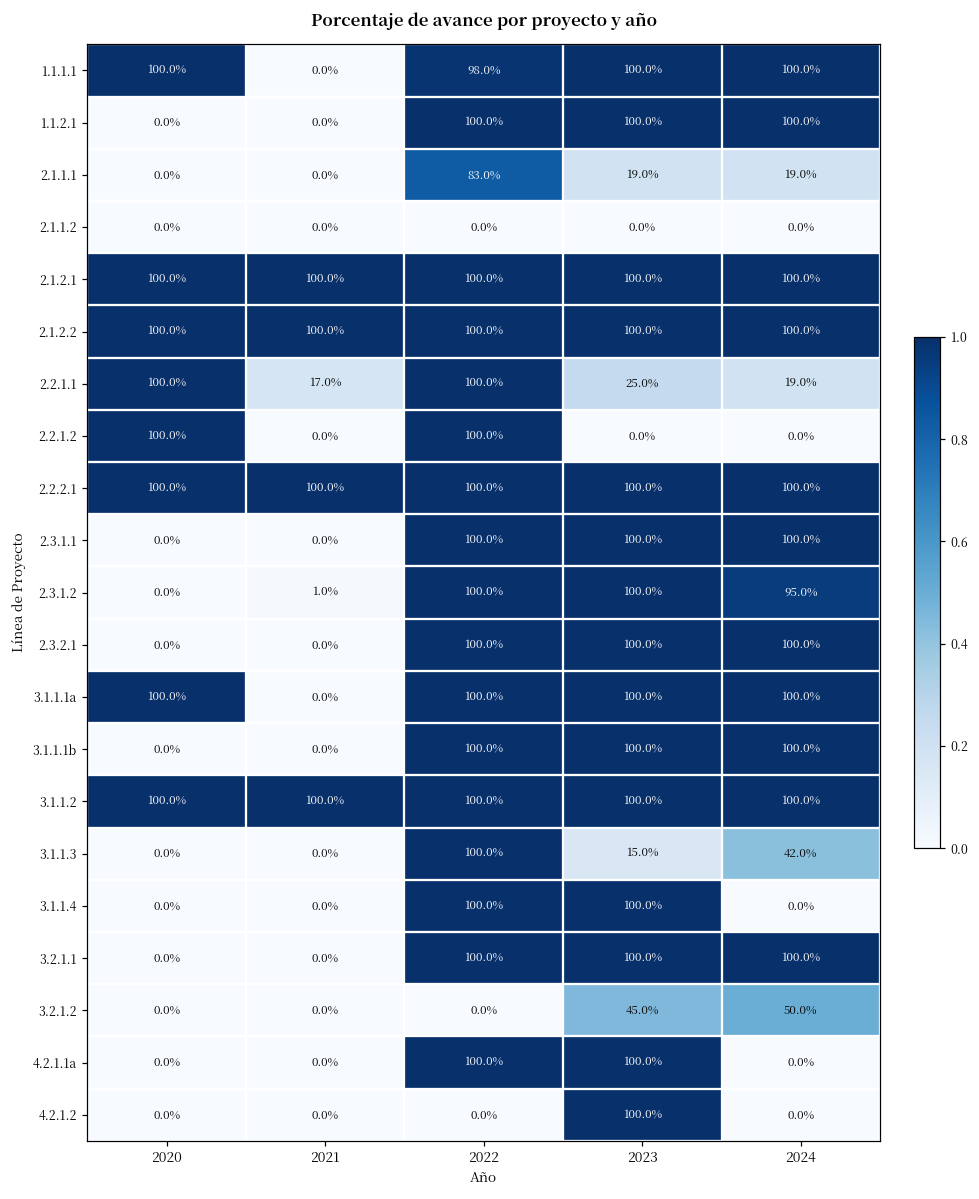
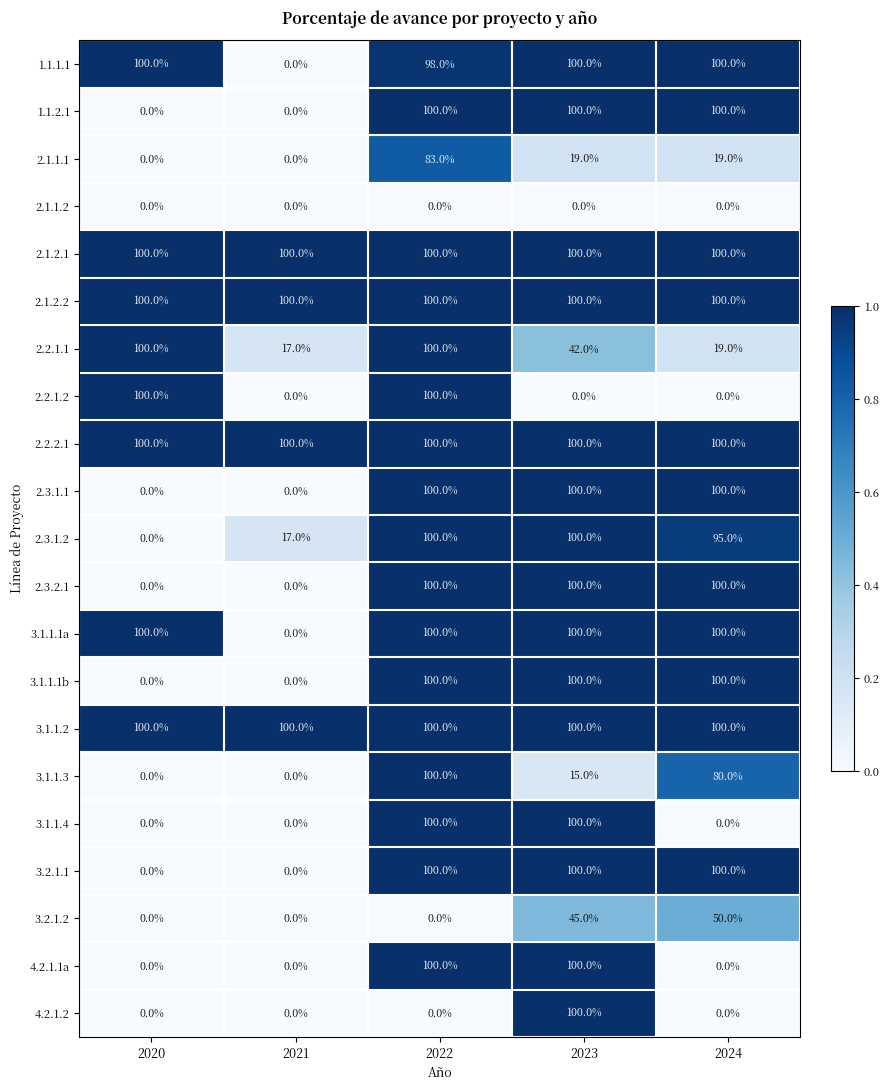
  {
    "1.1.1.1": {
      "2020": "100.0%",
      "2021": "0.0%",
      "2022": "98.0%",
      "2023": "100.0%",
      "2024": "100.0%"
    },
    "1.1.2.1": {
      "2020": "0.0%",
      "2021": "0.0%",
      "2022": "100.0%",
      "2023": "100.0%",
      "2024": "100.0%"
    },
    "2.1.1.1": {
      "2020": "0.0%",
      "2021": "0.0%",
      "2022": "83.0%",
      "2023": "19.0%",
      "2024": "19.0%"
    },
    "2.1.1.2": {
      "2020": "0.0%",
      "2021": "0.0%",
      "2022": "0.0%",
      "2023": "0.0%",
      "2024": "0.0%"
    },
    "2.1.2.1": {
      "2020": "100.0%",
      "2021": "100.0%",
      "2022": "100.0%",
      "2023": "100.0%",
      "2024": "100.0%"
    },
    "2.1.2.2": {
      "2020": "100.0%",
      "2021": "100.0%",
      "2022": "100.0%",
      "2023": "100.0%",
      "2024": "100.0%"
    },
    "2.2.1.1": {
      "2020": "100.0%",
      "2021": "17.0%",
      "2022": "100.0%",
-     "2023": "25.0%",
+     "2023": "42.0%",
      "2024": "19.0%"
    },
    "2.2.1.2": {
      "2020": "100.0%",
      "2021": "0.0%",
      "2022": "100.0%",
      "2023": "0.0%",
      "2024": "0.0%"
    },
    "2.2.2.1": {
      "2020": "100.0%",
      "2021": "100.0%",
      "2022": "100.0%",
      "2023": "100.0%",
      "2024": "100.0%"
    },
    "2.3.1.1": {
      "2020": "0.0%",
      "2021": "0.0%",
      "2022": "100.0%",
      "2023": "100.0%",
      "2024": "100.0%"
    },
    "2.3.1.2": {
      "2020": "0.0%",
-     "2021": "1.0%",
+     "2021": "17.0%",
      "2022": "100.0%",
      "2023": "100.0%",
      "2024": "95.0%"
    },
    "2.3.2.1": {
      "2020": "0.0%",
      "2021": "0.0%",
      "2022": "100.0%",
      "2023": "100.0%",
      "2024": "100.0%"
    },
    "3.1.1.1a": {
      "2020": "100.0%",
      "2021": "0.0%",
      "2022": "100.0%",
      "2023": "100.0%",
      "2024": "100.0%"
    },
    "3.1.1.1b": {
      "2020": "0.0%",
      "2021": "0.0%",
      "2022": "100.0%",
      "2023": "100.0%",
      "2024": "100.0%"
    },
    "3.1.1.2": {
      "2020": "100.0%",
      "2021": "100.0%",
      "2022": "100.0%",
      "2023": "100.0%",
      "2024": "100.0%"
    },
    "3.1.1.3": {
      "2020": "0.0%",
      "2021": "0.0%",
      "2022": "100.0%",
      "2023": "15.0%",
-     "2024": "42.0%"
+     "2024": "80.0%"
    },
    "3.1.1.4": {
      "2020": "0.0%",
      "2021": "0.0%",
      "2022": "100.0%",
      "2023": "100.0%",
      "2024": "0.0%"
    },
    "3.2.1.1": {
      "2020": "0.0%",
      "2021": "0.0%",
      "2022": "100.0%",
      "2023": "100.0%",
      "2024": "100.0%"
    },
    "3.2.1.2": {
      "2020": "0.0%",
      "2021": "0.0%",
      "2022": "0.0%",
      "2023": "45.0%",
      "2024": "50.0%"
    },
    "4.2.1.1a": {
      "2020": "0.0%",
      "2021": "0.0%",
      "2022": "100.0%",
      "2023": "100.0%",
      "2024": "0.0%"
    },
    "4.2.1.2": {
      "2020": "0.0%",
      "2021": "0.0%",
      "2022": "0.0%",
      "2023": "100.0%",
      "2024": "0.0%"
    }
  }
